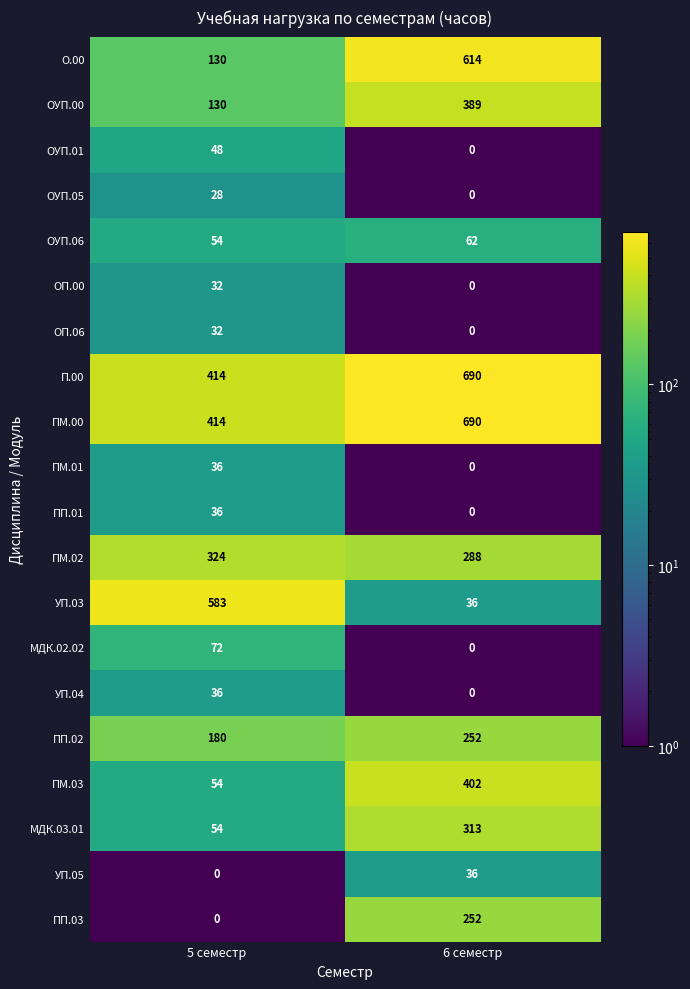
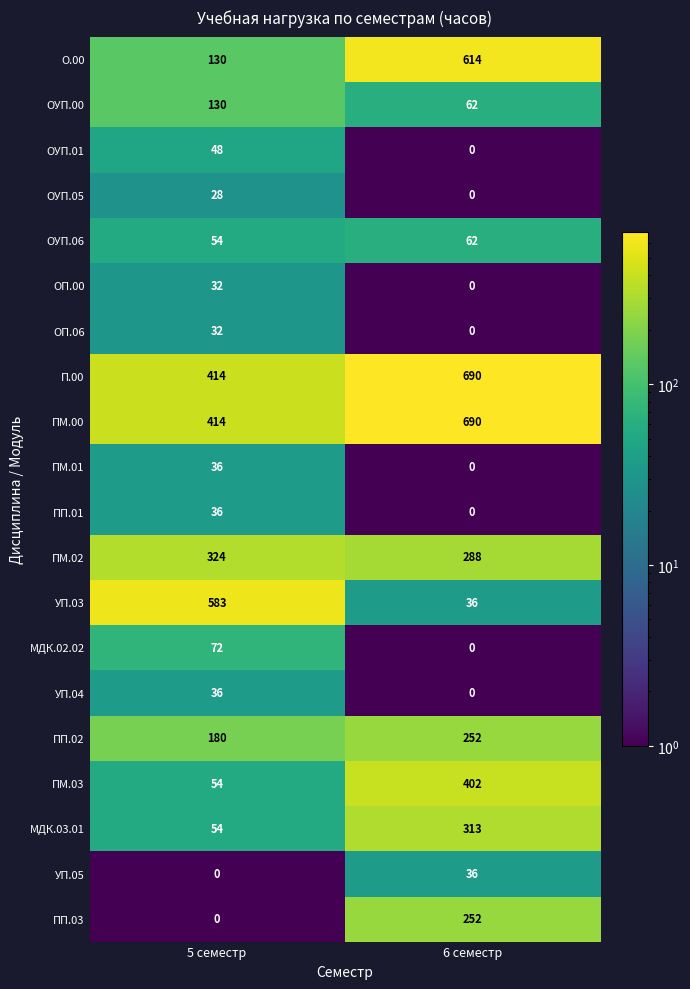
  {
    "О.00": {
      "5 семестр": 130,
      "6 семестр": 614
    },
    "ОУП.00": {
      "5 семестр": 130,
-     "6 семестр": 389
+     "6 семестр": 62
    },
    "ОУП.01": {
      "5 семестр": 48,
      "6 семестр": 0
    },
    "ОУП.05": {
      "5 семестр": 28,
      "6 семестр": 0
    },
    "ОУП.06": {
      "5 семестр": 54,
      "6 семестр": 62
    },
    "ОП.00": {
      "5 семестр": 32,
      "6 семестр": 0
    },
    "ОП.06": {
      "5 семестр": 32,
      "6 семестр": 0
    },
    "П.00": {
      "5 семестр": 414,
      "6 семестр": 690
    },
    "ПМ.00": {
      "5 семестр": 414,
      "6 семестр": 690
    },
    "ПМ.01": {
      "5 семестр": 36,
      "6 семестр": 0
    },
    "ПП.01": {
      "5 семестр": 36,
      "6 семестр": 0
    },
    "ПМ.02": {
      "5 семестр": 324,
      "6 семестр": 288
    },
    "УП.03": {
      "5 семестр": 583,
      "6 семестр": 36
    },
    "МДК.02.02": {
      "5 семестр": 72,
      "6 семестр": 0
    },
    "УП.04": {
      "5 семестр": 36,
      "6 семестр": 0
    },
    "ПП.02": {
      "5 семестр": 180,
      "6 семестр": 252
    },
    "ПМ.03": {
      "5 семестр": 54,
      "6 семестр": 402
    },
    "МДК.03.01": {
      "5 семестр": 54,
      "6 семестр": 313
    },
    "УП.05": {
      "5 семестр": 0,
      "6 семестр": 36
    },
    "ПП.03": {
      "5 семестр": 0,
      "6 семестр": 252
    }
  }
